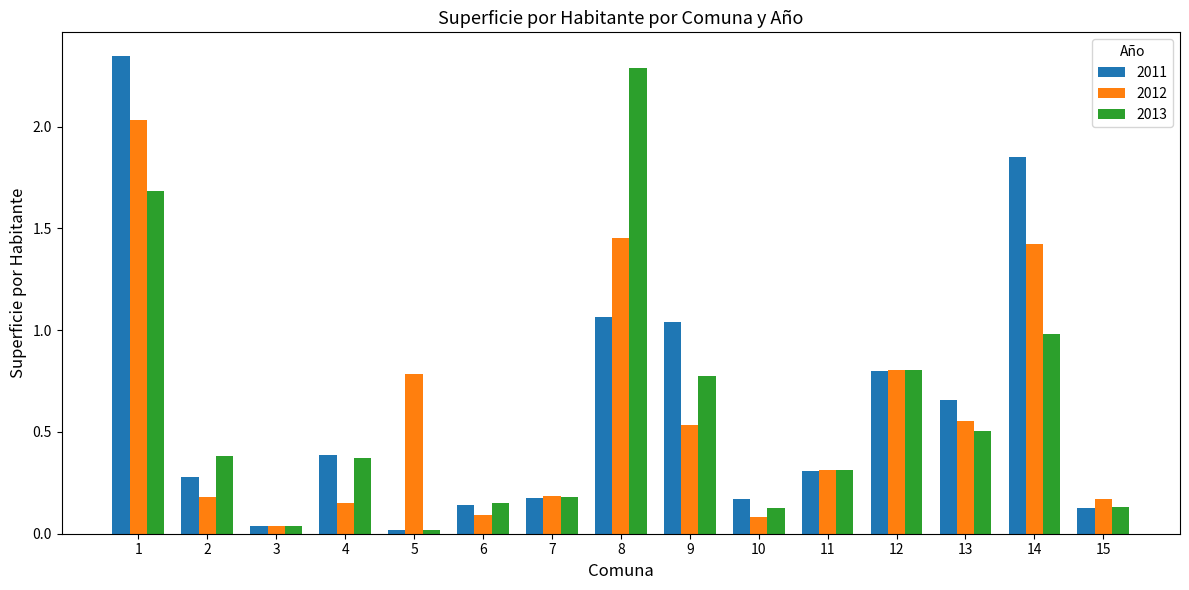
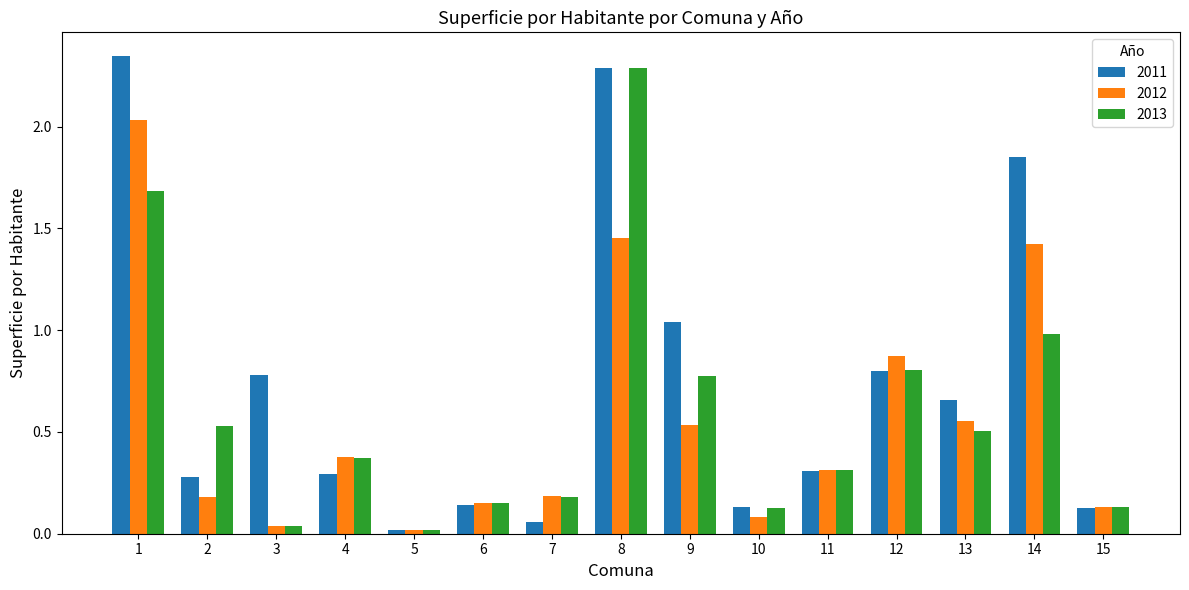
  {
    "2011": {
      "1": 2.35,
      "2": 0.28,
-     "3": 0.04,
-     "4": 0.39,
+     "3": 0.78,
+     "4": 0.30,
      "5": 0.02,
      "6": 0.14,
-     "7": 0.18,
-     "8": 1.06,
+     "7": 0.06,
+     "8": 2.29,
      "9": 1.04,
-     "10": 0.17,
+     "10": 0.13,
      "11": 0.31,
      "12": 0.80,
      "13": 0.66,
      "14": 1.85,
      "15": 0.13
    },
    "2012": {
      "1": 2.03,
      "2": 0.18,
      "3": 0.04,
-     "4": 0.15,
-     "5": 0.79,
-     "6": 0.09,
+     "4": 0.38,
+     "5": 0.02,
+     "6": 0.15,
      "7": 0.18,
      "8": 1.46,
      "9": 0.54,
      "10": 0.08,
      "11": 0.32,
-     "12": 0.81,
+     "12": 0.87,
      "13": 0.55,
      "14": 1.42,
-     "15": 0.17
+     "15": 0.13
    },
    "2013": {
      "1": 1.69,
-     "2": 0.38,
+     "2": 0.53,
      "3": 0.04,
      "4": 0.37,
      "5": 0.02,
      "6": 0.15,
      "7": 0.18,
      "8": 2.29,
      "9": 0.78,
      "10": 0.13,
      "11": 0.32,
      "12": 0.81,
      "13": 0.51,
      "14": 0.98,
      "15": 0.13
    }
  }
